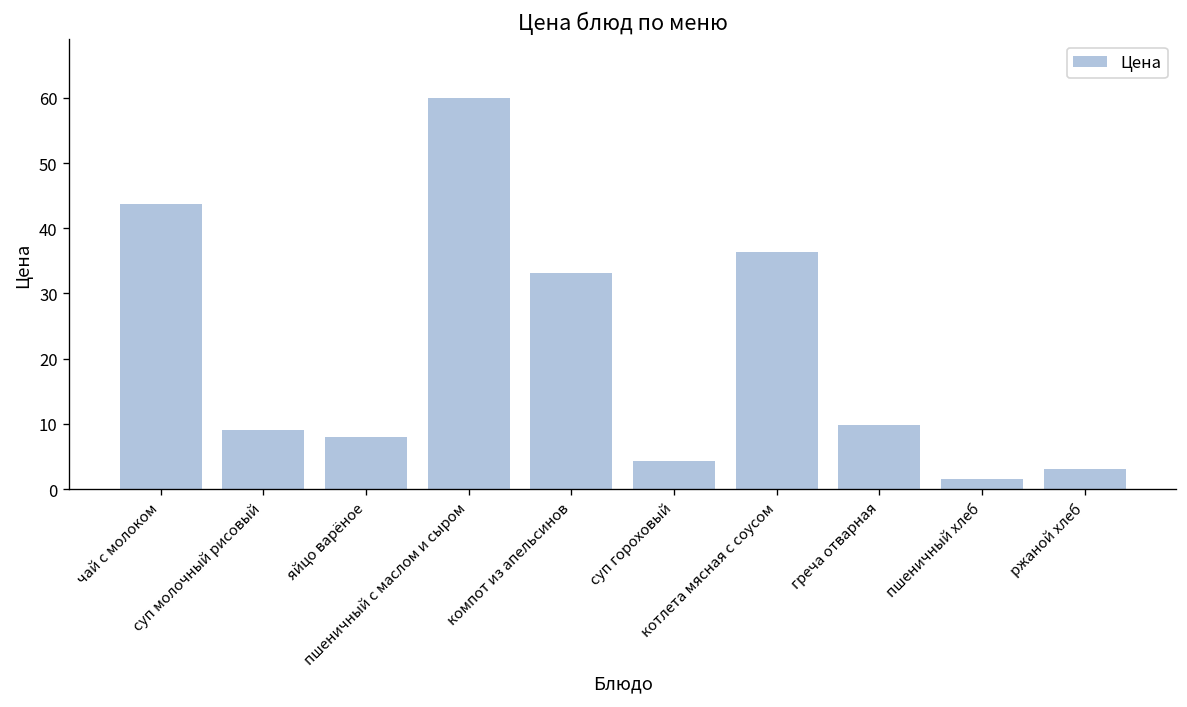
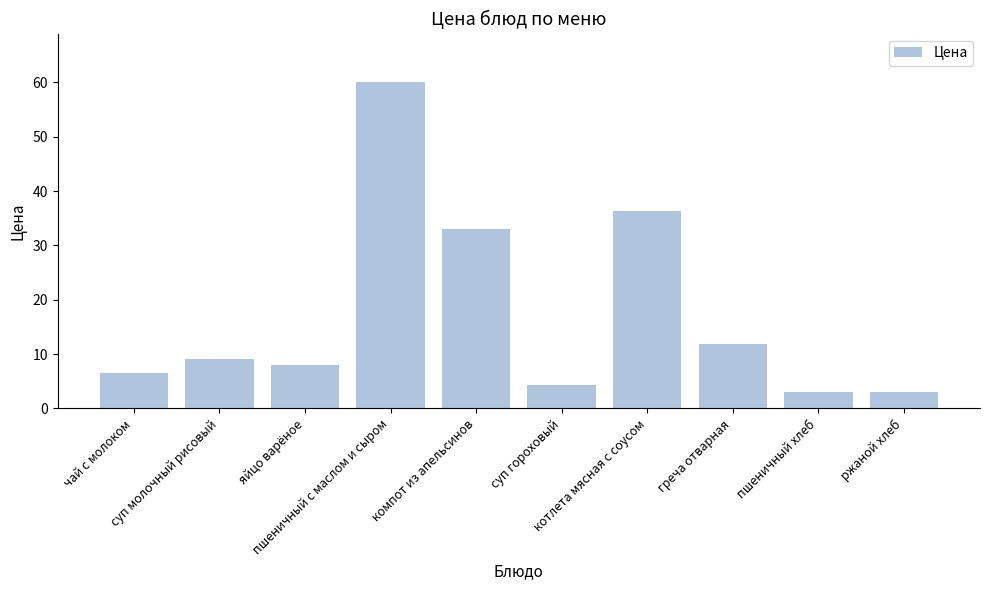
  {
-   "чай с молоком": 44,
+   "чай с молоком": 7,
    "суп молочный рисовый": 9,
    "яйцо варёное": 8,
    "пшеничный с маслом и сыром": 60,
    "компот из апельсинов": 33,
    "суп гороховый": 4,
    "котлета мясная с соусом": 36,
-   "греча отварная": 10,
-   "пшеничный хлеб": 2,
+   "греча отварная": 12,
+   "пшеничный хлеб": 3,
    "ржаной хлеб": 3
  }
